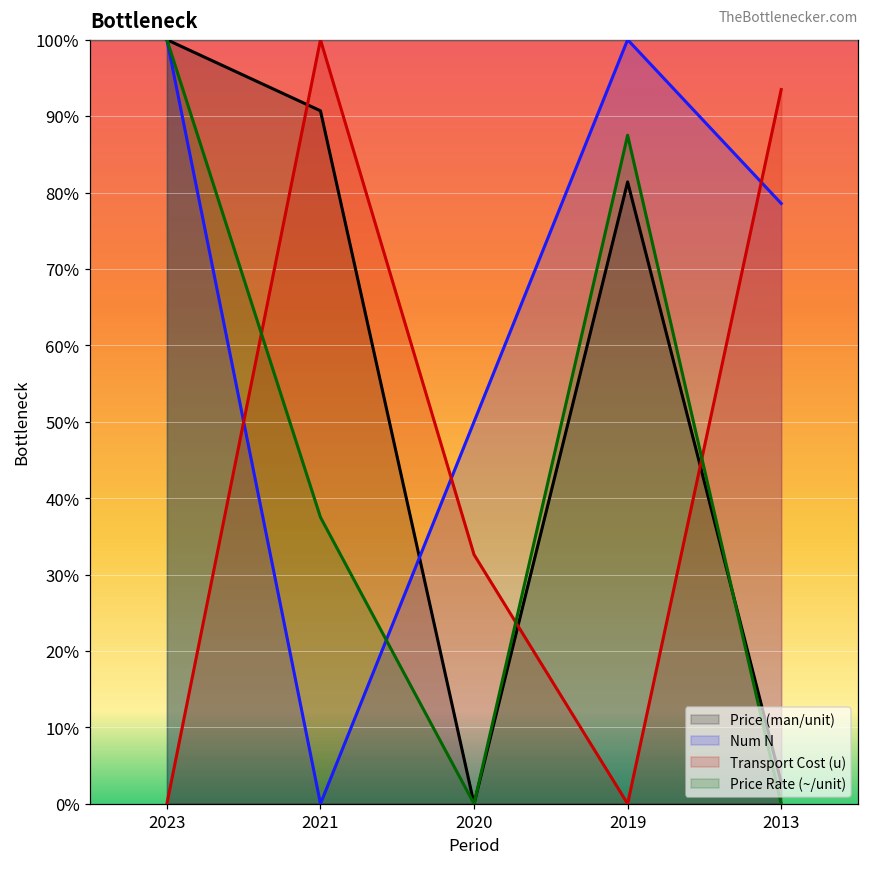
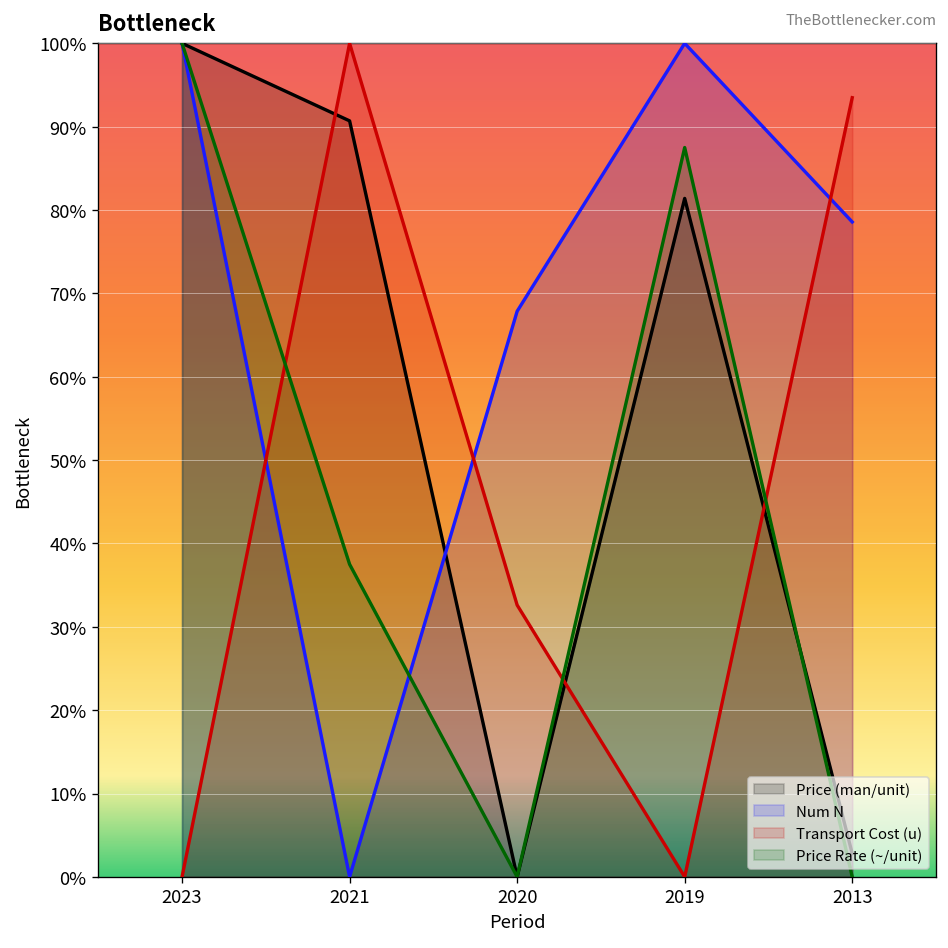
  {
    "Num N": {
      "2021": "0%",
-     "2020": "50%",
+     "2020": "68%",
      "2019": "100%",
      "2013": "79%"
    }
  }
